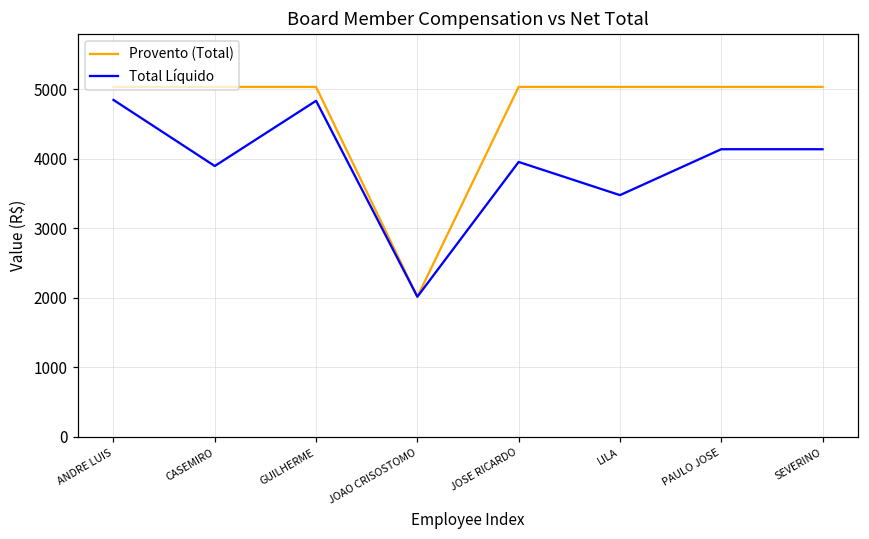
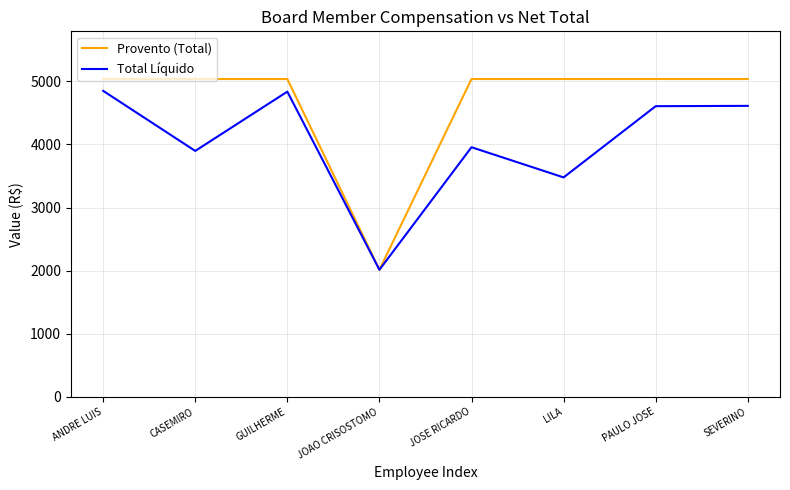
  {
    "Provento (Total)": {
      "GUILHERME": 5000,
      "JOSE RICARDO": 5000,
      "LILA": 5000,
      "PAULO JOSE": 5000,
      "SEVERINO": 5000
    },
    "Total Líquido": {
      "ANDRE LUIS": 4800,
      "CASEMIRO": 3900,
      "GUILHERME": 4800,
      "JOSE RICARDO": 4000,
      "LILA": 3500,
-     "PAULO JOSE": 4100,
-     "SEVERINO": 4100
+     "PAULO JOSE": 4600,
+     "SEVERINO": 4600
    }
  }
